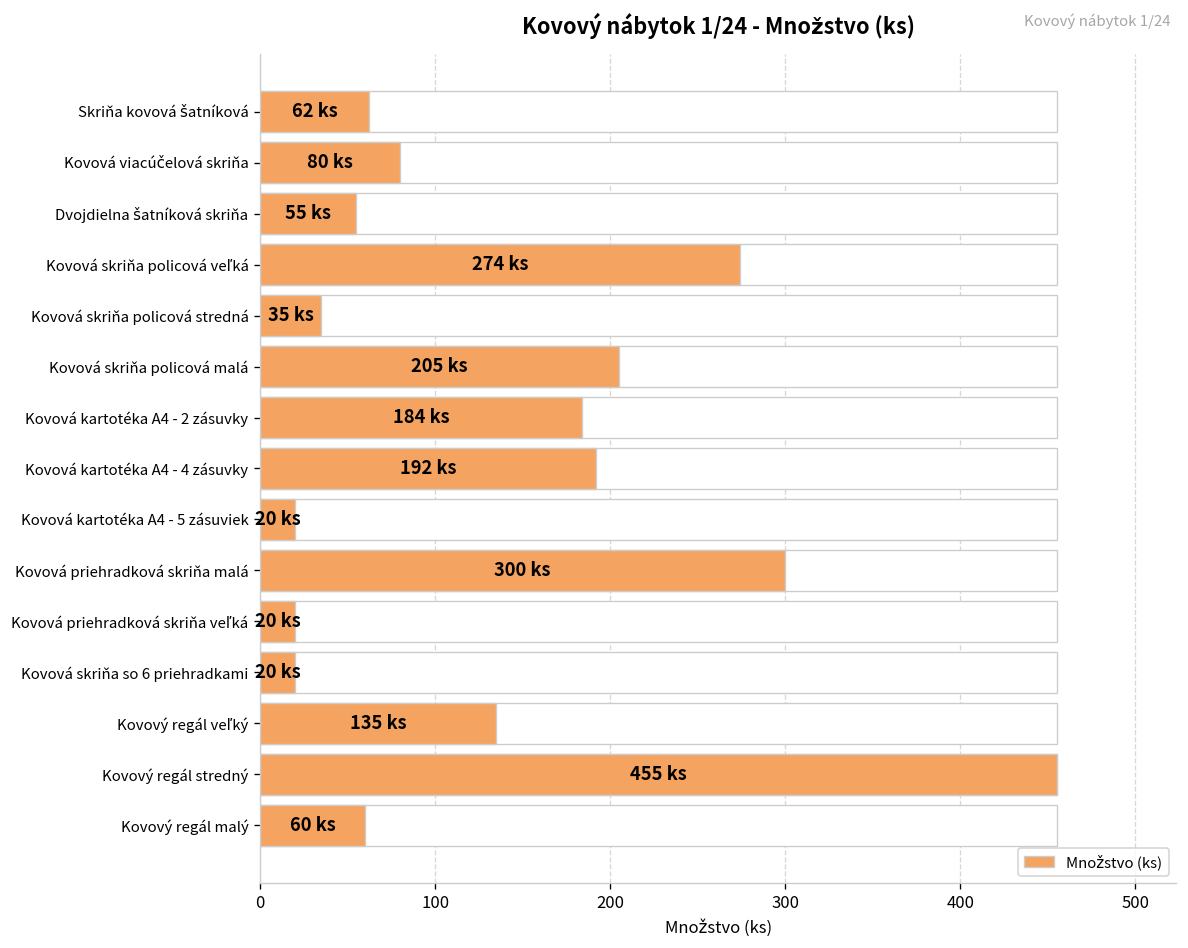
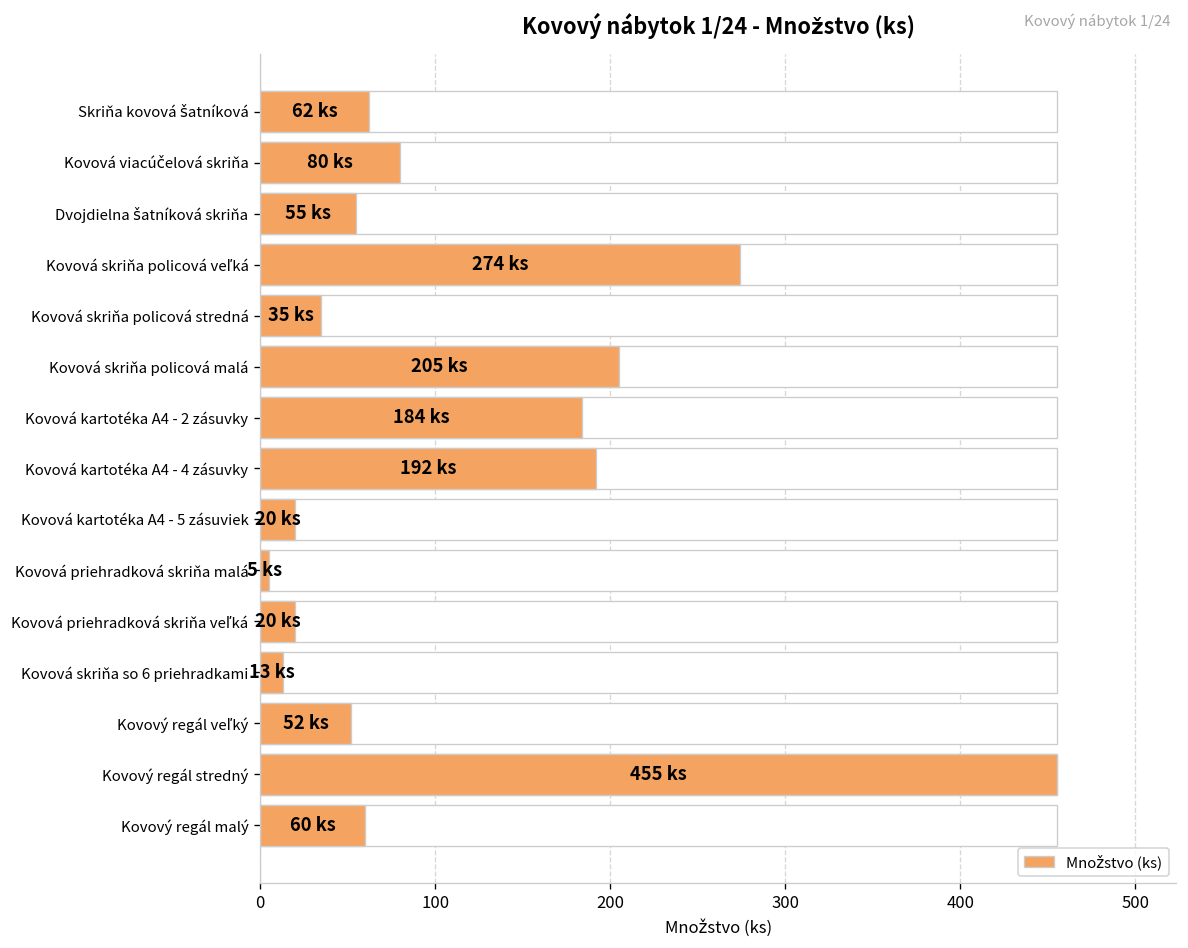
  {
    "Množstvo (ks)": {
-     "Kovová priehradková skriňa malá": 300,
-     "Kovová skriňa so 6 priehradkami": 20,
-     "Kovový regál veľký": 135,
+     "Kovová priehradková skriňa malá": 5,
+     "Kovová skriňa so 6 priehradkami": 13,
+     "Kovový regál veľký": 52,
      "Kovový regál stredný": 455
    }
  }
